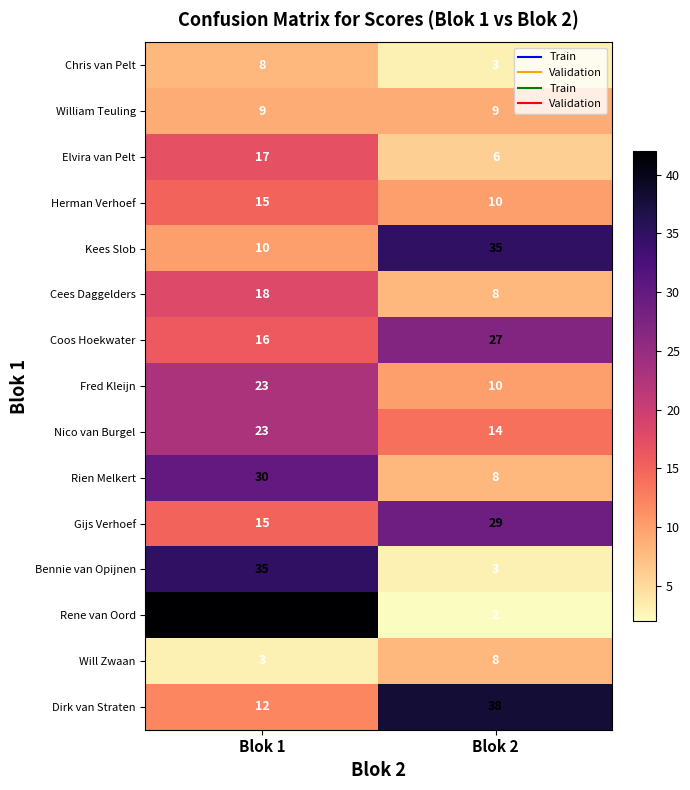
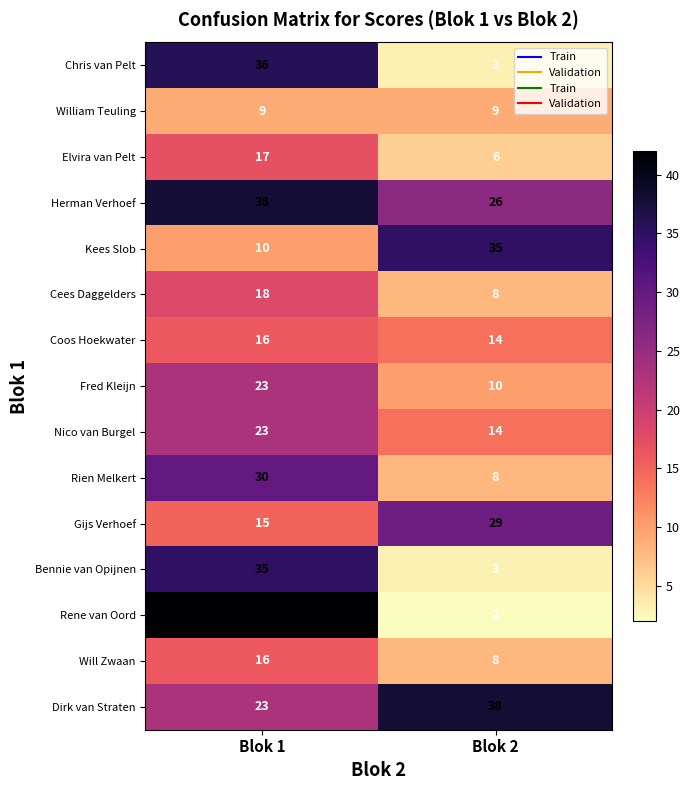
  {
    "Chris van Pelt": {
-     "Blok 1": 8,
+     "Blok 1": 36,
      "Blok 2": 3
    },
    "William Teuling": {
      "Blok 1": 9,
      "Blok 2": 9
    },
    "Elvira van Pelt": {
      "Blok 1": 17,
      "Blok 2": 6
    },
    "Herman Verhoef": {
-     "Blok 1": 15,
-     "Blok 2": 10
+     "Blok 1": 38,
+     "Blok 2": 26
    },
    "Kees Slob": {
      "Blok 1": 10,
      "Blok 2": 35
    },
    "Cees Daggelders": {
      "Blok 1": 18,
      "Blok 2": 8
    },
    "Coos Hoekwater": {
      "Blok 1": 16,
-     "Blok 2": 27
+     "Blok 2": 14
    },
    "Fred Kleijn": {
      "Blok 1": 23,
      "Blok 2": 10
    },
    "Nico van Burgel": {
      "Blok 1": 23,
      "Blok 2": 14
    },
    "Rien Melkert": {
      "Blok 1": 30,
      "Blok 2": 8
    },
    "Gijs Verhoef": {
      "Blok 1": 15,
      "Blok 2": 29
    },
    "Bennie van Opijnen": {
      "Blok 1": 35,
      "Blok 2": 3
    },
    "Rene van Oord": {
      "Blok 2": 2
    },
    "Will Zwaan": {
-     "Blok 1": 3,
+     "Blok 1": 16,
      "Blok 2": 8
    },
    "Dirk van Straten": {
-     "Blok 1": 12,
+     "Blok 1": 23,
      "Blok 2": 38
    }
  }
